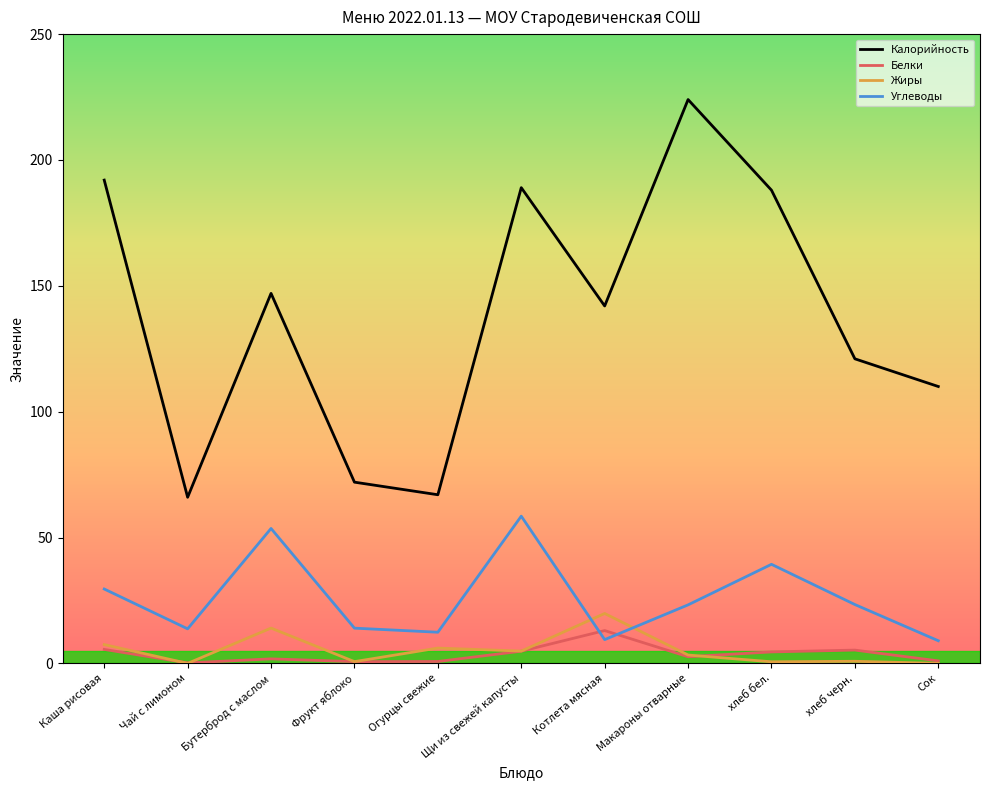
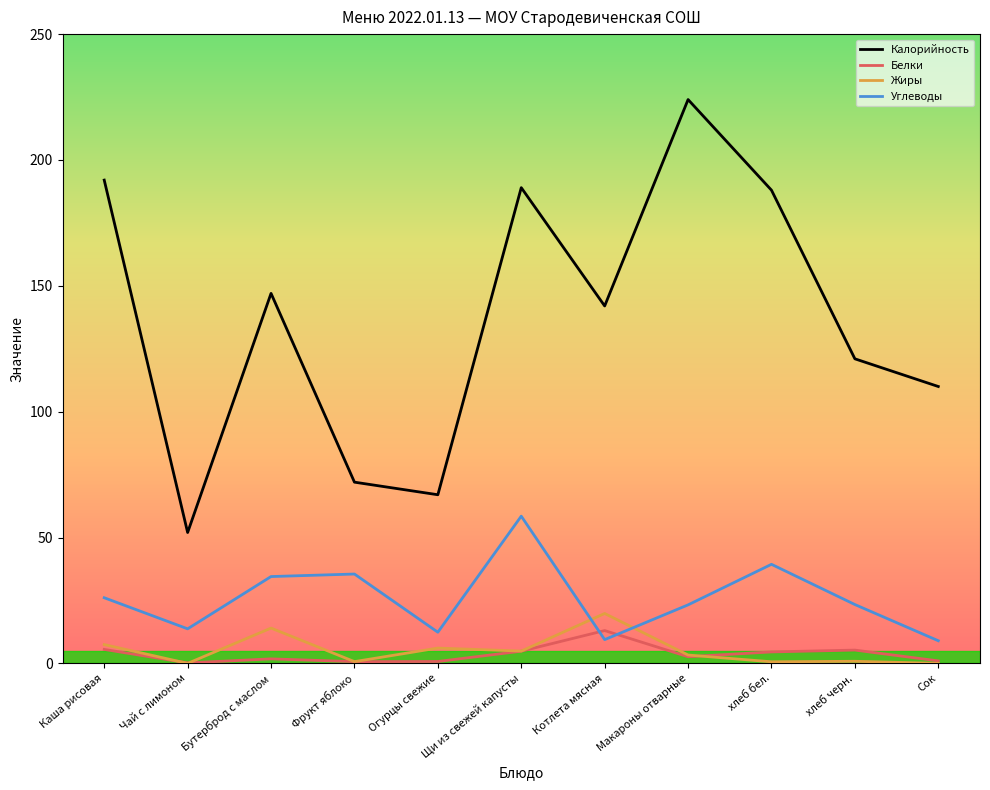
  {
    "Калорийность": {
      "Каша рисовая": 192,
-     "Чай с лимоном": 66,
+     "Чай с лимоном": 52,
      "Бутерброд с маслом": 147,
      "Фрукт яблоко": 72,
      "Огурцы свежие": 67,
      "Щи из свежей капусты": 189,
      "Котлета мясная": 142,
      "Макароны отварные": 224,
      "хлеб бел.": 188,
      "хлеб черн.": 121,
      "Сок": 110
    },
    "Белки": {
      "Каша рисовая": 6,
      "Котлета мясная": 13,
      "хлеб черн.": 5
    },
    "Жиры": {
      "Каша рисовая": 7,
      "Бутерброд с маслом": 14,
      "Огурцы свежие": 6,
      "Котлета мясная": 20
    },
    "Углеводы": {
-     "Каша рисовая": 30,
+     "Каша рисовая": 26,
      "Чай с лимоном": 14,
-     "Бутерброд с маслом": 54,
-     "Фрукт яблоко": 14,
+     "Бутерброд с маслом": 35,
+     "Фрукт яблоко": 36,
      "Огурцы свежие": 12,
      "Щи из свежей капусты": 58,
      "Котлета мясная": 9,
      "Макароны отварные": 23,
      "хлеб бел.": 39,
      "хлеб черн.": 23,
      "Сок": 9
    }
  }
